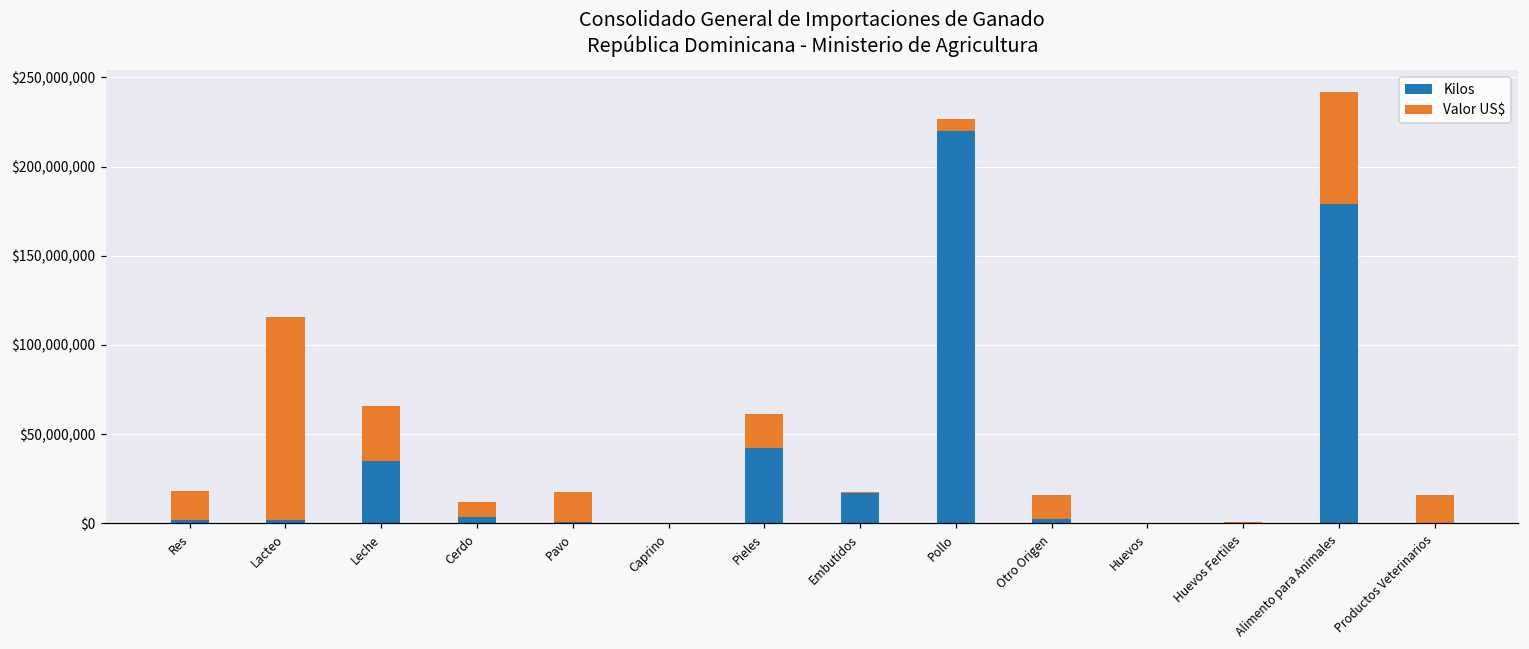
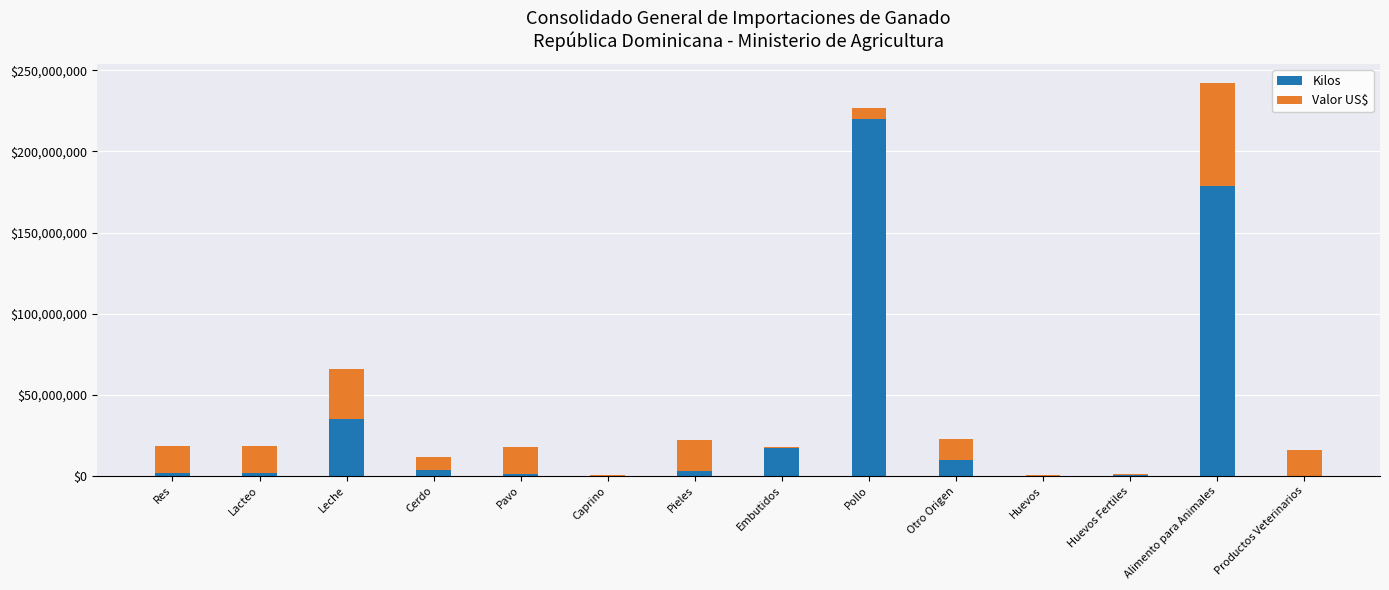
  {
    "Kilos": {
      "Res": "$2,000,000",
      "Lacteo": "$2,000,000",
      "Leche": "$35,000,000",
      "Cerdo": "$3,000,000",
-     "Pieles": "$42,000,000",
+     "Pieles": "$3,000,000",
      "Embutidos": "$17,000,000",
      "Pollo": "$220,000,000",
-     "Otro Origen": "$3,000,000",
+     "Otro Origen": "$10,000,000",
      "Alimento para Animales": "$179,000,000",
      "Productos Veterinarios": "$0"
    },
    "Valor US$": {
      "Res": "$17,000,000",
-     "Lacteo": "$114,000,000",
+     "Lacteo": "$17,000,000",
      "Leche": "$31,000,000",
      "Cerdo": "$9,000,000",
      "Pavo": "$17,000,000",
      "Pieles": "$19,000,000",
      "Pollo": "$7,000,000",
      "Otro Origen": "$13,000,000",
      "Alimento para Animales": "$63,000,000",
      "Productos Veterinarios": "$16,000,000"
    }
  }
